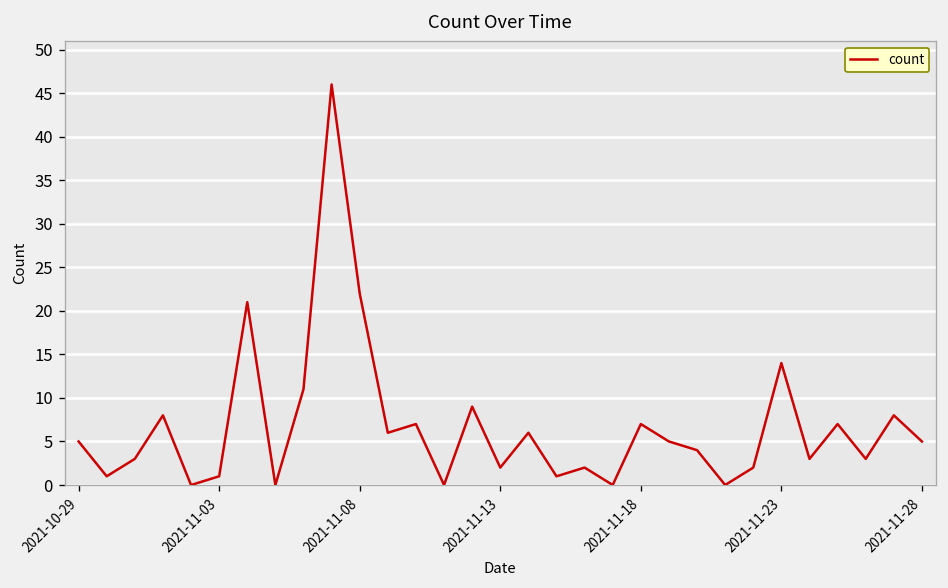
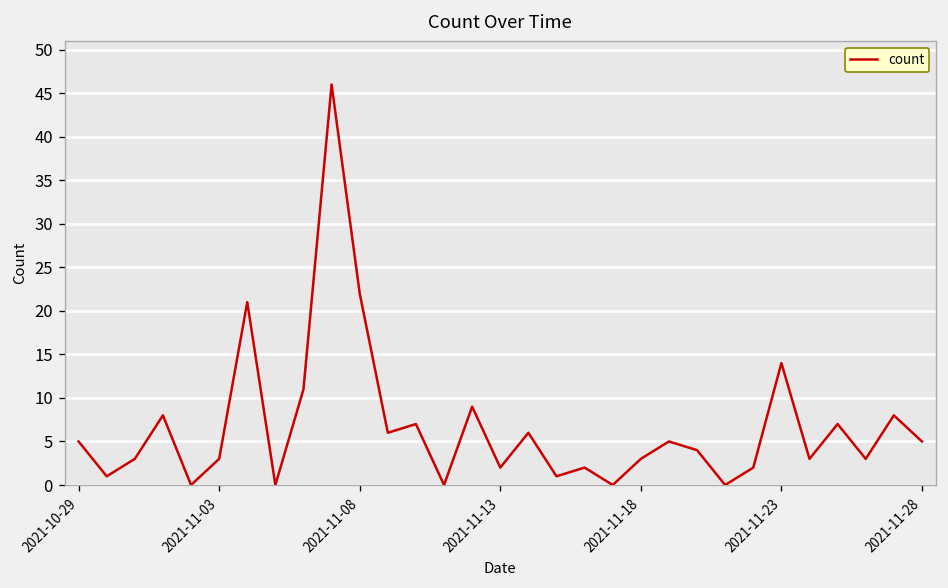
  {
    "2021-10-29": 5,
-   "2021-11-03": 1,
+   "2021-11-03": 3,
    "2021-11-08": 22,
    "2021-11-13": 2,
-   "2021-11-18": 7,
+   "2021-11-18": 3,
    "2021-11-23": 14,
    "2021-11-28": 5
  }
